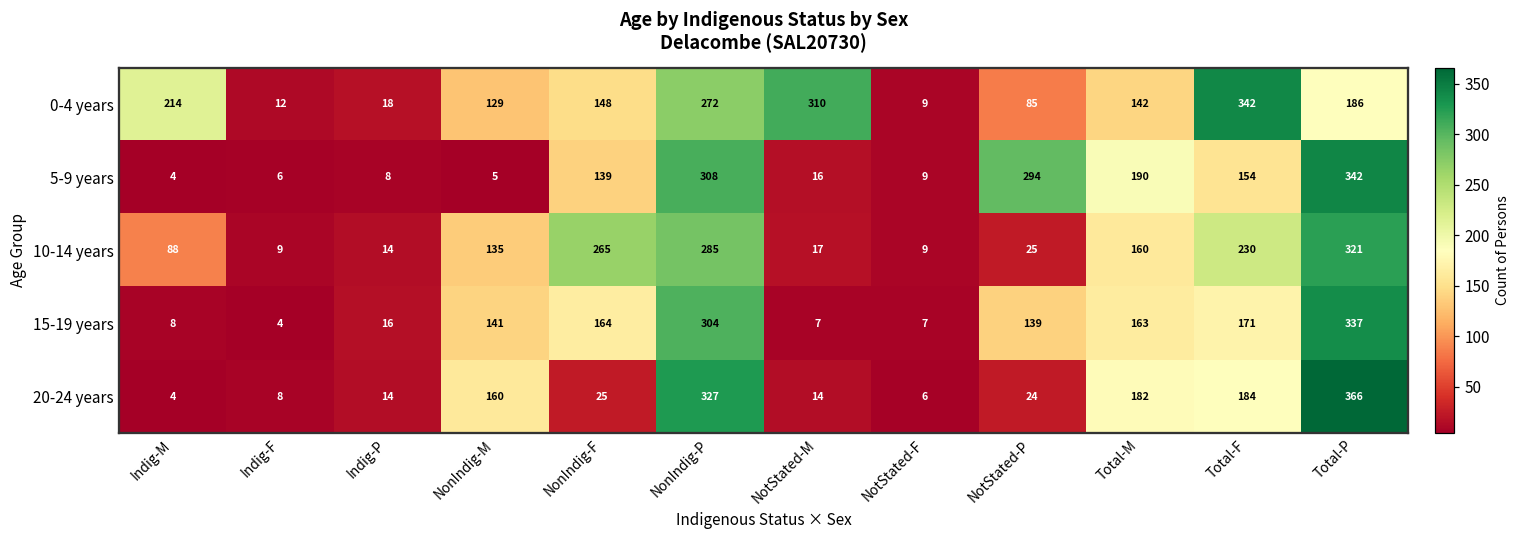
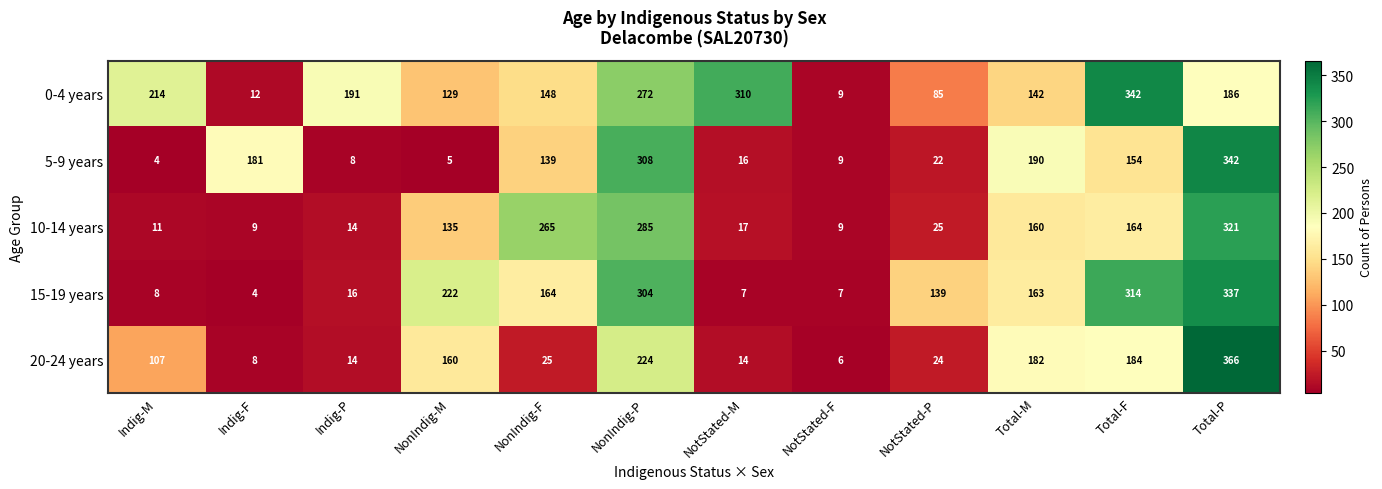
  {
    "0-4 years": {
      "Indig-M": 214,
      "Indig-F": 12,
-     "Indig-P": 18,
+     "Indig-P": 191,
      "NonIndig-M": 129,
      "NonIndig-F": 148,
      "NonIndig-P": 272,
      "NotStated-M": 310,
      "NotStated-F": 9,
      "NotStated-P": 85,
      "Total-M": 142,
      "Total-F": 342,
      "Total-P": 186
    },
    "5-9 years": {
      "Indig-M": 4,
-     "Indig-F": 6,
+     "Indig-F": 181,
      "Indig-P": 8,
      "NonIndig-M": 5,
      "NonIndig-F": 139,
      "NonIndig-P": 308,
      "NotStated-M": 16,
      "NotStated-F": 9,
-     "NotStated-P": 294,
+     "NotStated-P": 22,
      "Total-M": 190,
      "Total-F": 154,
      "Total-P": 342
    },
    "10-14 years": {
-     "Indig-M": 88,
+     "Indig-M": 11,
      "Indig-F": 9,
      "Indig-P": 14,
      "NonIndig-M": 135,
      "NonIndig-F": 265,
      "NonIndig-P": 285,
      "NotStated-M": 17,
      "NotStated-F": 9,
      "NotStated-P": 25,
      "Total-M": 160,
-     "Total-F": 230,
+     "Total-F": 164,
      "Total-P": 321
    },
    "15-19 years": {
      "Indig-M": 8,
      "Indig-F": 4,
      "Indig-P": 16,
-     "NonIndig-M": 141,
+     "NonIndig-M": 222,
      "NonIndig-F": 164,
      "NonIndig-P": 304,
      "NotStated-M": 7,
      "NotStated-F": 7,
      "NotStated-P": 139,
      "Total-M": 163,
-     "Total-F": 171,
+     "Total-F": 314,
      "Total-P": 337
    },
    "20-24 years": {
-     "Indig-M": 4,
+     "Indig-M": 107,
      "Indig-F": 8,
      "Indig-P": 14,
      "NonIndig-M": 160,
      "NonIndig-F": 25,
-     "NonIndig-P": 327,
+     "NonIndig-P": 224,
      "NotStated-M": 14,
      "NotStated-F": 6,
      "NotStated-P": 24,
      "Total-M": 182,
      "Total-F": 184,
      "Total-P": 366
    }
  }
